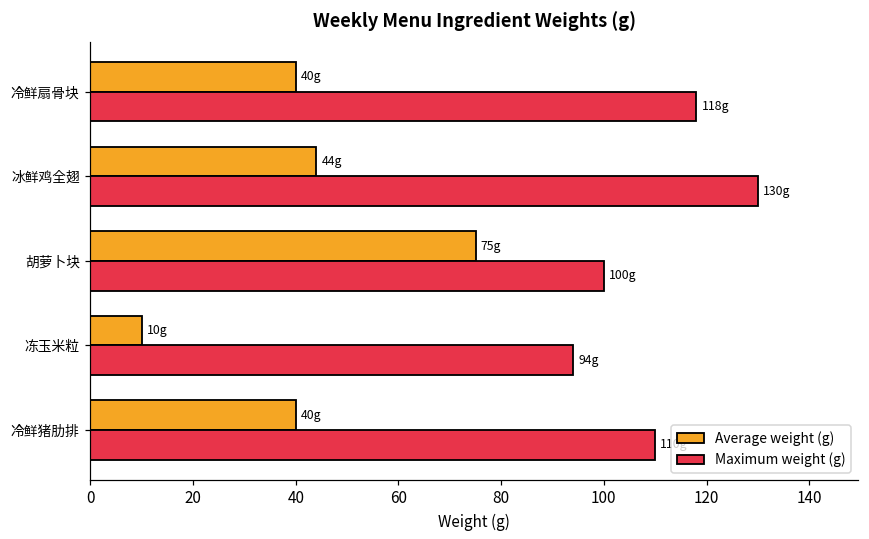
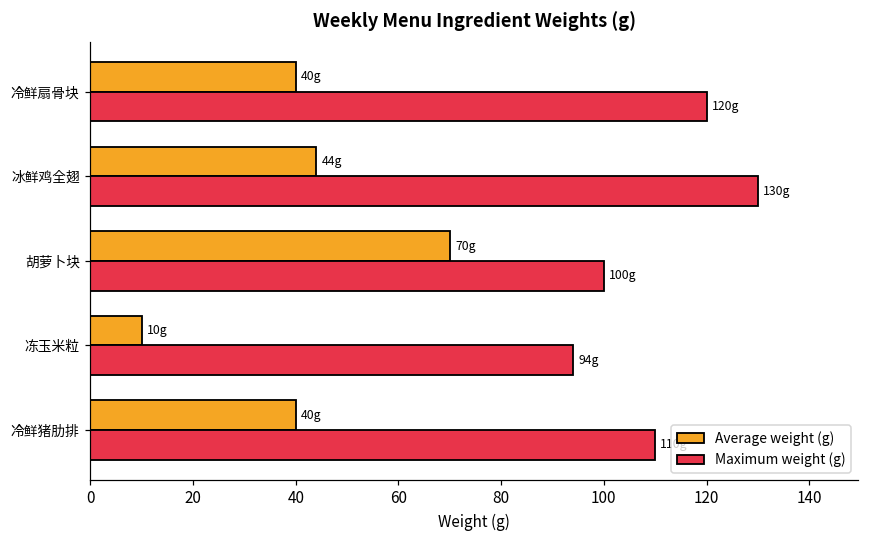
  {
    "Average weight (g)": {
      "冷鲜扇骨块": "40g",
      "冰鲜鸡全翅": "44g",
-     "胡萝卜块": "75g",
+     "胡萝卜块": "70g",
      "冻玉米粒": "10g",
      "冷鲜猪肋排": "40g"
    },
    "Maximum weight (g)": {
-     "冷鲜扇骨块": "118g",
+     "冷鲜扇骨块": "120g",
      "冰鲜鸡全翅": "130g",
      "胡萝卜块": "100g",
      "冻玉米粒": "94g"
    }
  }
